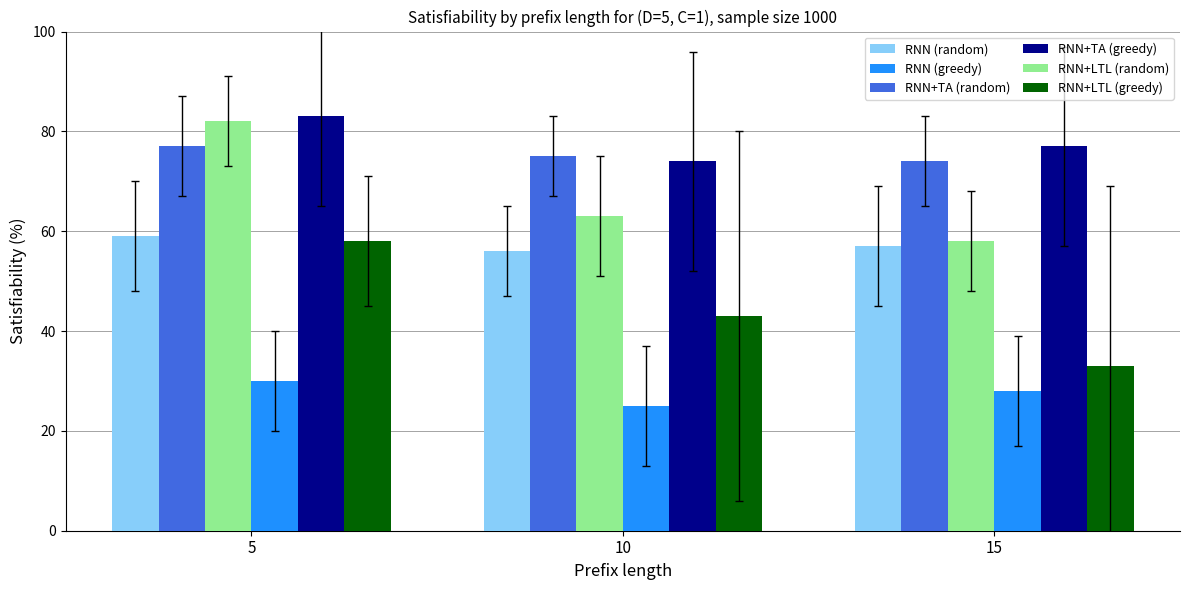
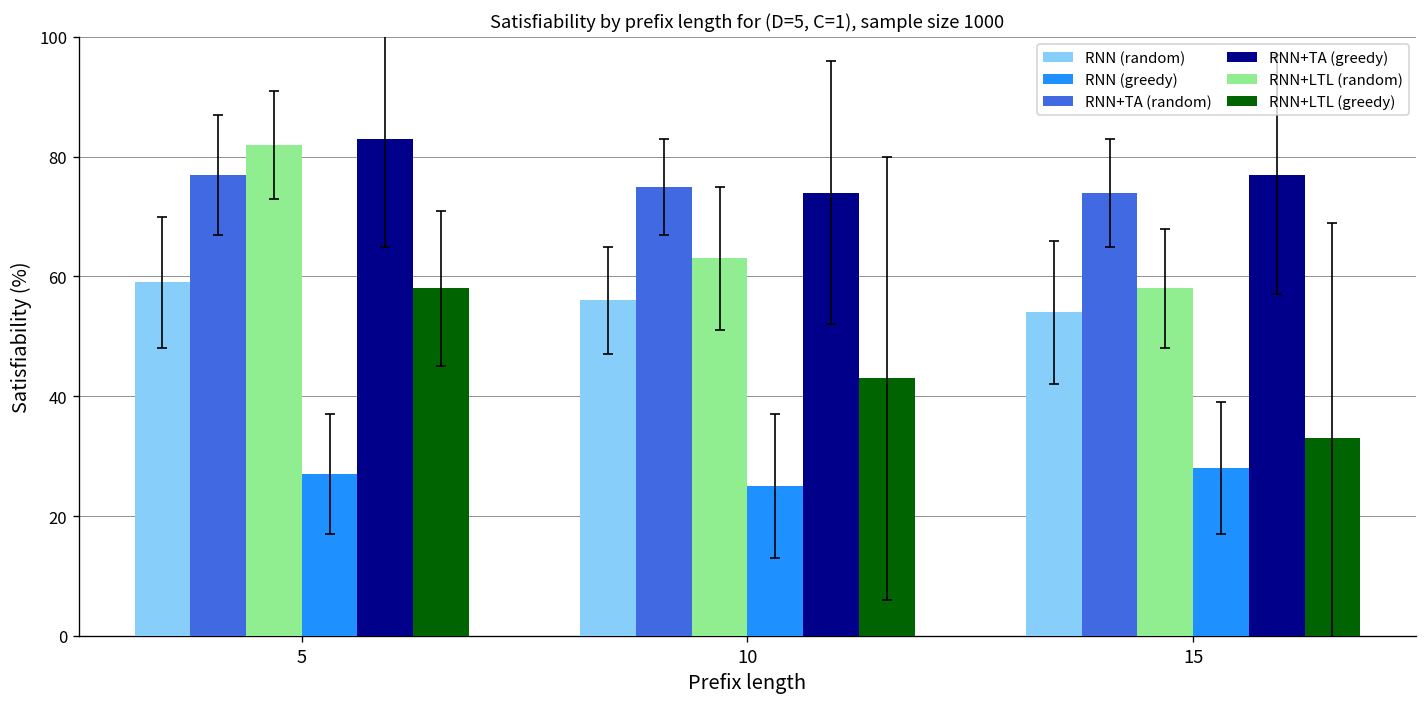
  {
    "RNN (random)": {
      "5": 59,
      "10": 56,
-     "15": 57
+     "15": 54
    },
    "RNN+LTL (random)": {
      "5": 82,
      "10": 63,
      "15": 58
    },
    "RNN (greedy)": {
-     "5": 30,
+     "5": 27,
      "10": 25,
      "15": 28
    },
    "RNN+TA (greedy)": {
      "5": 83,
      "10": 74,
      "15": 77
    },
    "RNN+LTL (greedy)": {
      "5": 58,
      "10": 43,
      "15": 33
    }
  }
